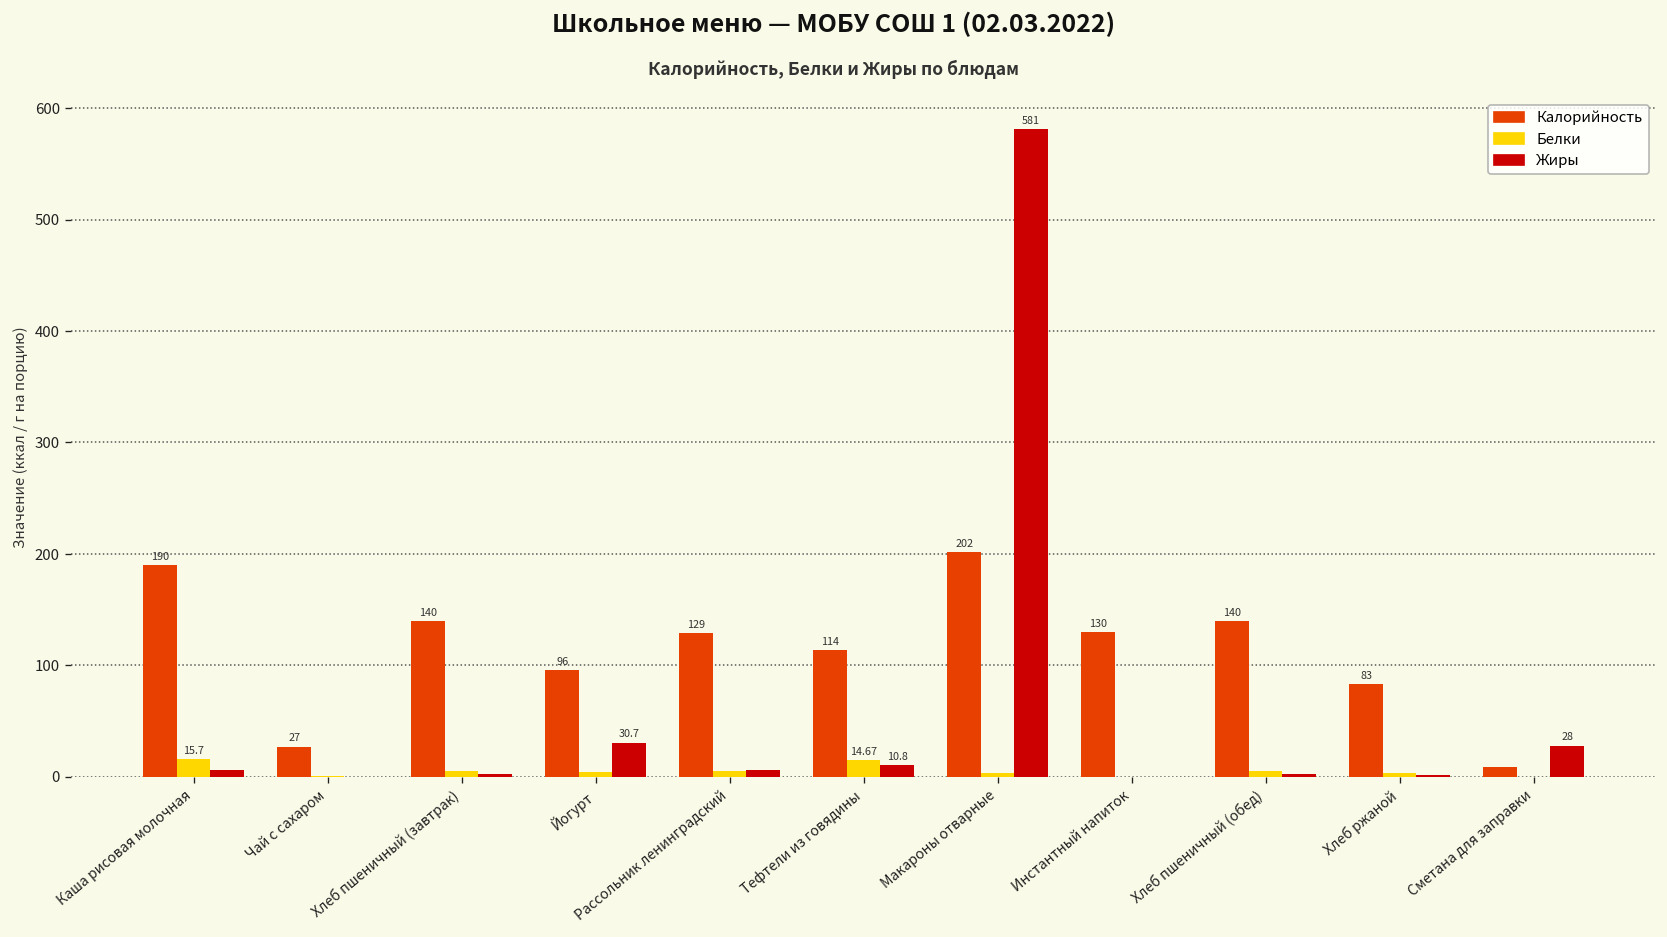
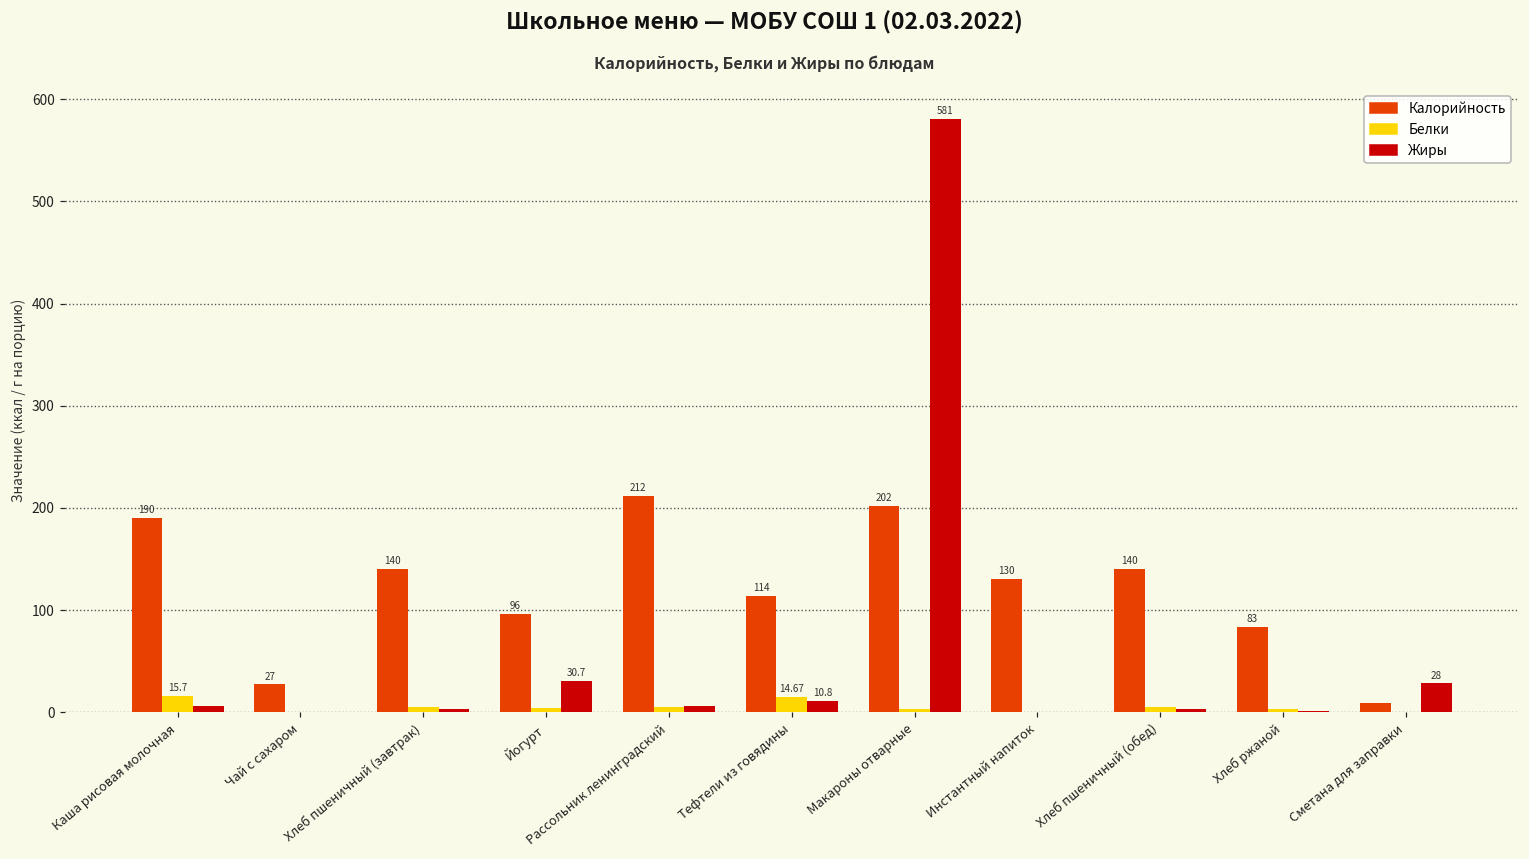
  {
    "Калорийность": {
      "Каша рисовая молочная": 190,
      "Чай с сахаром": 27,
      "Хлеб пшеничный (завтрак)": 140,
      "Йогурт": 96,
-     "Рассольник ленинградский": 129,
+     "Рассольник ленинградский": 212,
      "Тефтели из говядины": 114,
      "Макароны отварные": 202,
      "Инстантный напиток": 130,
      "Хлеб пшеничный (обед)": 140,
      "Хлеб ржаной": 83
    },
    "Белки": {
      "Каша рисовая молочная": 15.7,
      "Тефтели из говядины": 14.67
    },
    "Жиры": {
      "Йогурт": 30.7,
      "Тефтели из говядины": 10.8,
      "Макароны отварные": 581,
      "Сметана для заправки": 28
    }
  }
